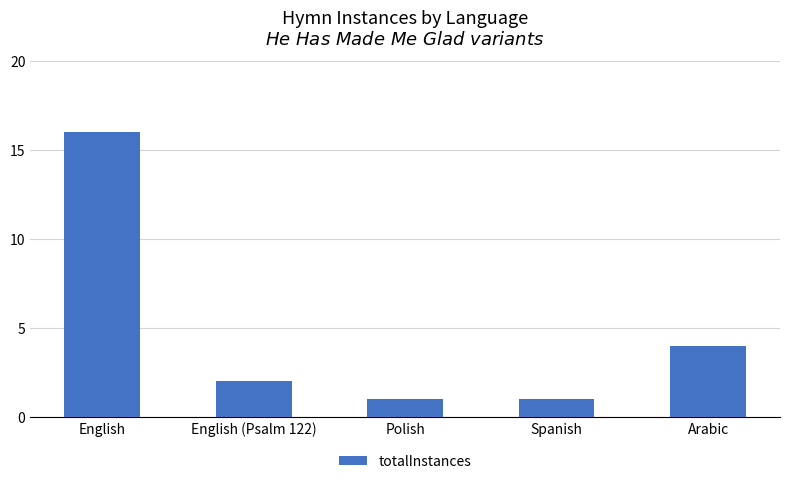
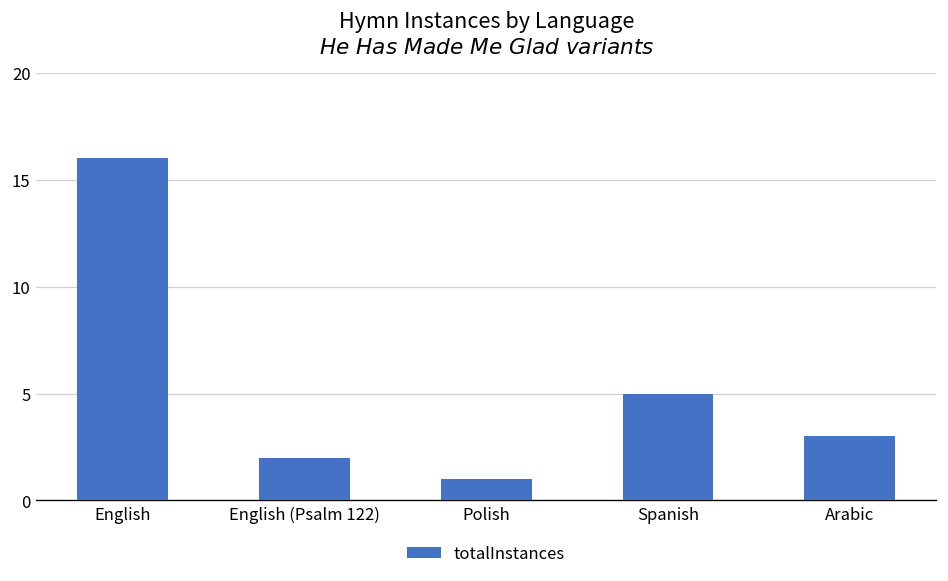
  {
    "English": 16,
    "English (Psalm 122)": 2,
    "Polish": 1,
-   "Spanish": 1,
-   "Arabic": 4
+   "Spanish": 5,
+   "Arabic": 3
  }
